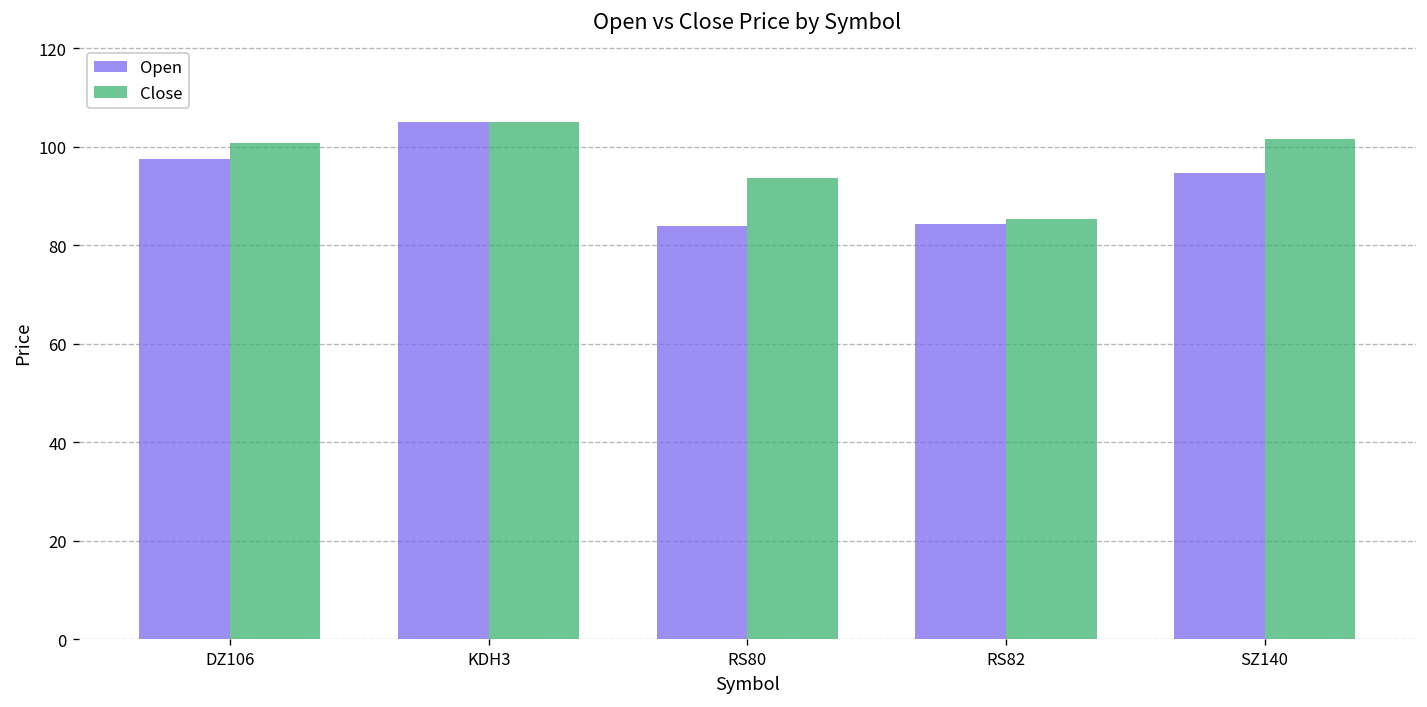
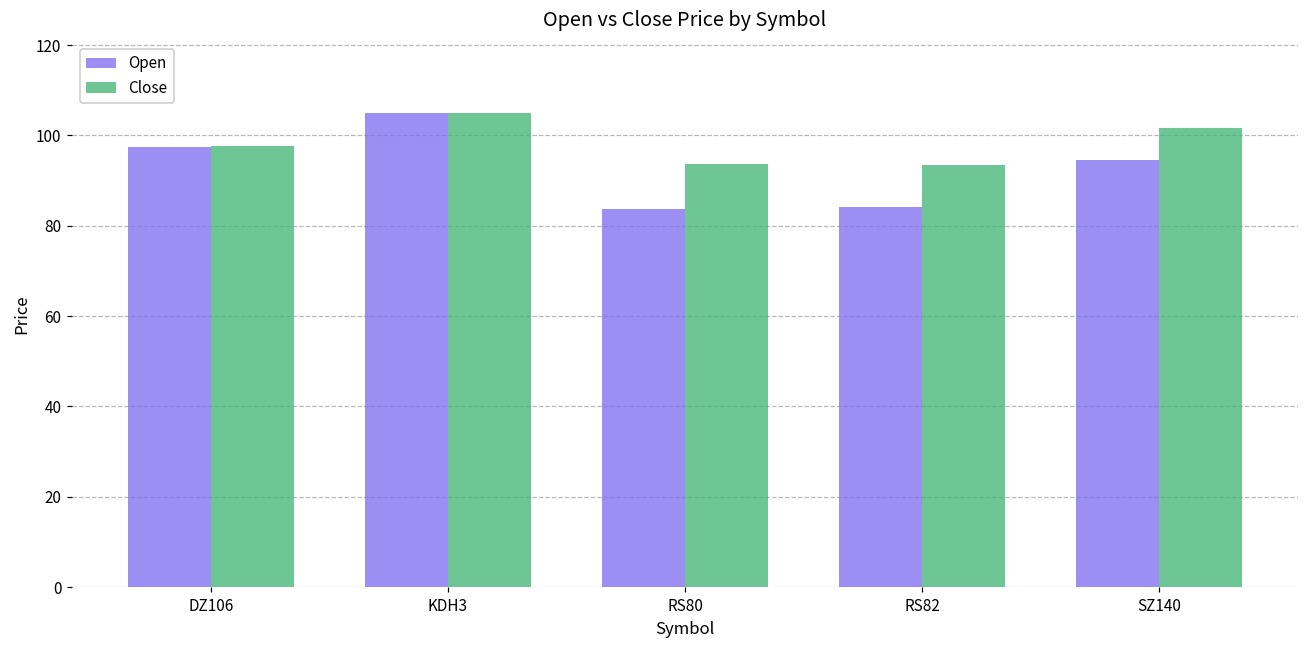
  {
    "Open": {
      "DZ106": 98,
      "KDH3": 105,
      "RS80": 84,
      "RS82": 84,
      "SZ140": 95
    },
    "Close": {
-     "DZ106": 101,
+     "DZ106": 98,
      "KDH3": 105,
      "RS80": 94,
-     "RS82": 85,
+     "RS82": 93,
      "SZ140": 102
    }
  }
